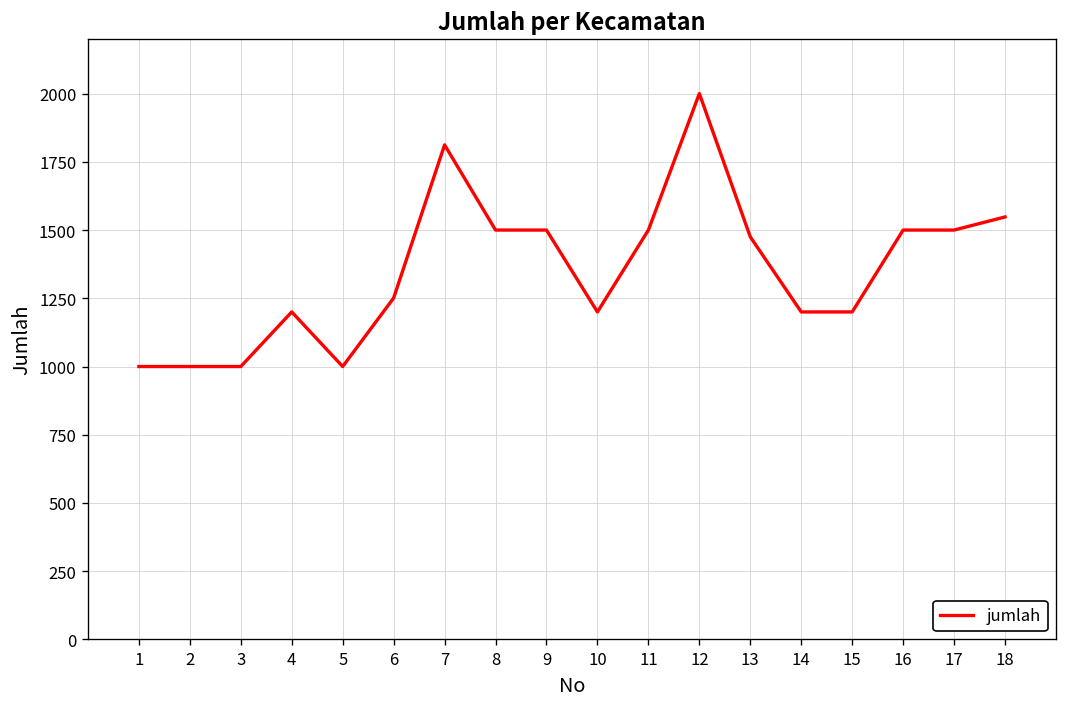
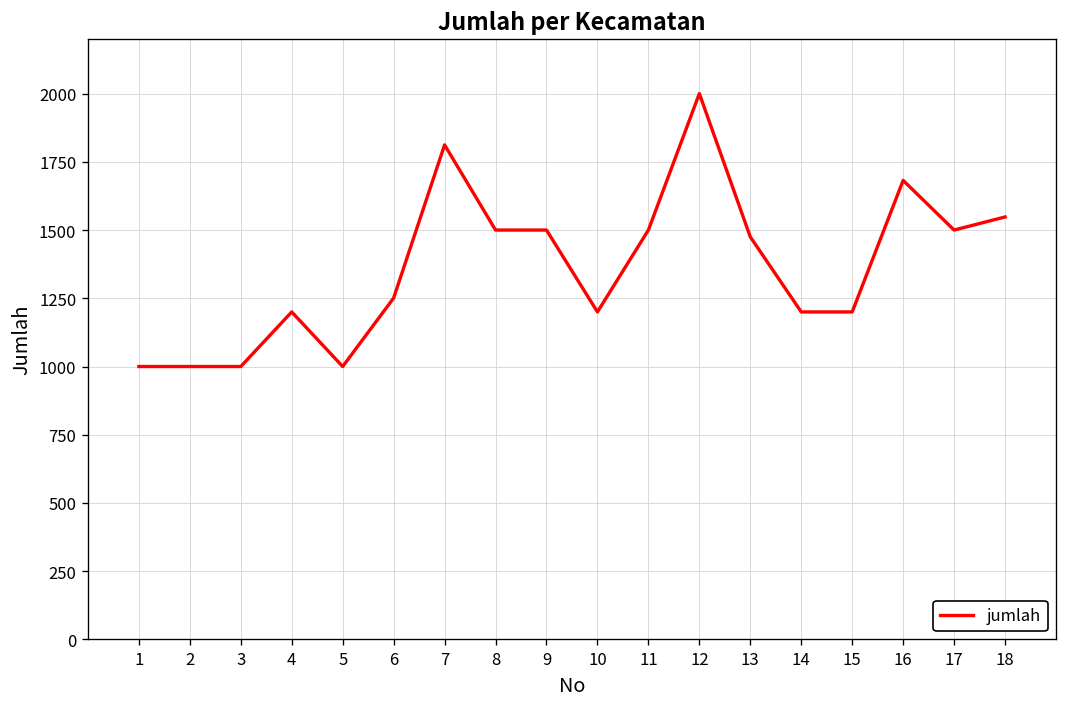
  {
    "1": 1000,
    "2": 1000,
    "3": 1000,
    "4": 1200,
    "5": 1000,
    "6": 1250,
    "7": 1810,
    "8": 1500,
    "9": 1500,
    "10": 1200,
    "11": 1500,
    "12": 2000,
    "13": 1480,
    "14": 1200,
    "15": 1200,
-   "16": 1500,
+   "16": 1680,
    "17": 1500,
    "18": 1550
  }
